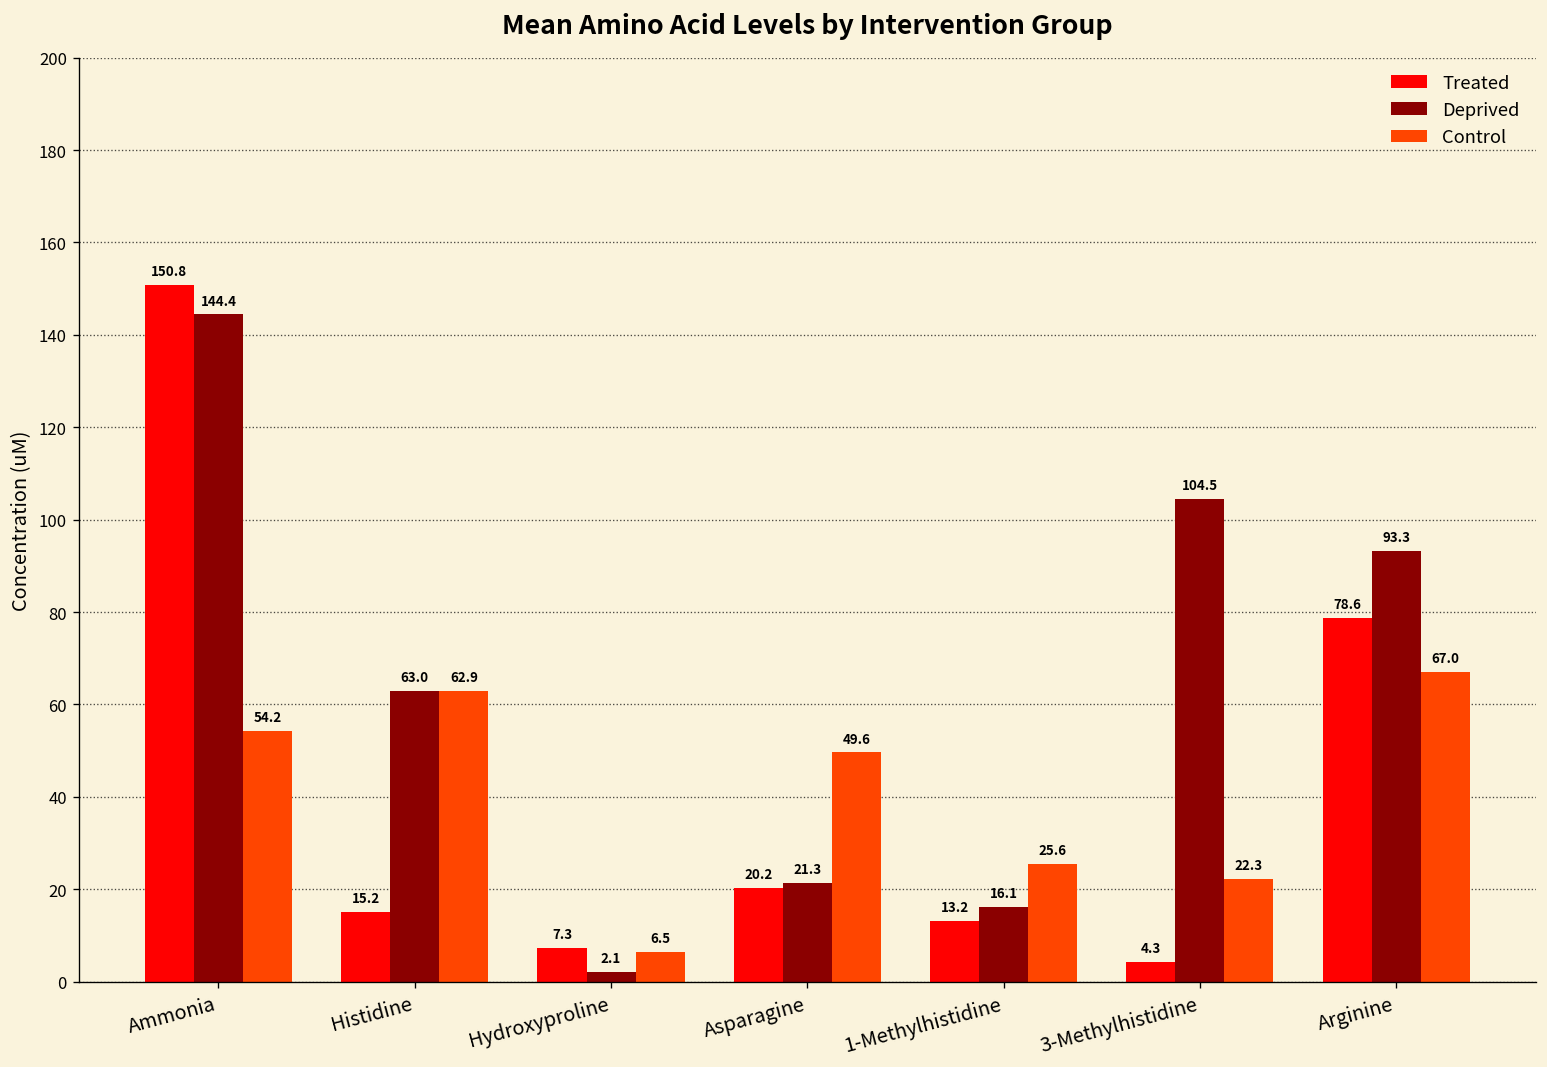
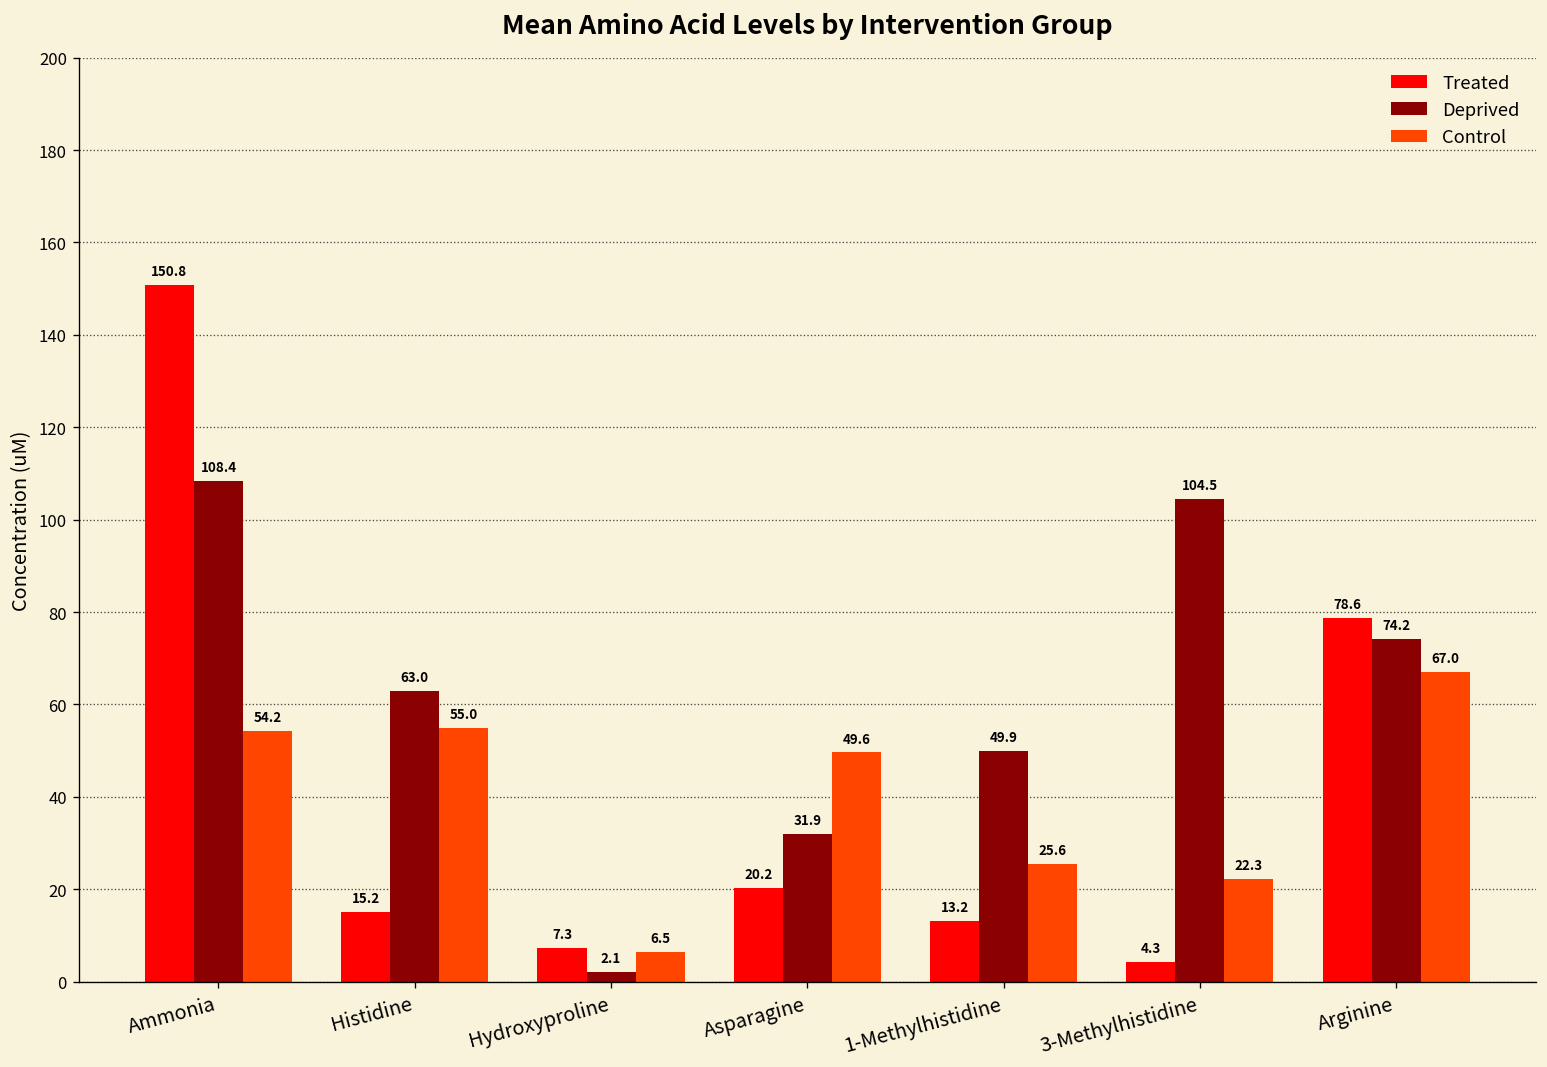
  {
    "Treated": {
      "Ammonia": 150.8,
      "Histidine": 15.2,
      "Hydroxyproline": 7.3,
      "Asparagine": 20.2,
      "1-Methylhistidine": 13.2,
      "3-Methylhistidine": 4.3,
      "Arginine": 78.6
    },
    "Deprived": {
-     "Ammonia": 144.4,
+     "Ammonia": 108.4,
      "Histidine": 63.0,
      "Hydroxyproline": 2.1,
-     "Asparagine": 21.3,
-     "1-Methylhistidine": 16.1,
+     "Asparagine": 31.9,
+     "1-Methylhistidine": 49.9,
      "3-Methylhistidine": 104.5,
-     "Arginine": 93.3
+     "Arginine": 74.2
    },
    "Control": {
      "Ammonia": 54.2,
-     "Histidine": 62.9,
+     "Histidine": 55.0,
      "Hydroxyproline": 6.5,
      "Asparagine": 49.6,
      "1-Methylhistidine": 25.6,
      "3-Methylhistidine": 22.3,
      "Arginine": 67.0
    }
  }
